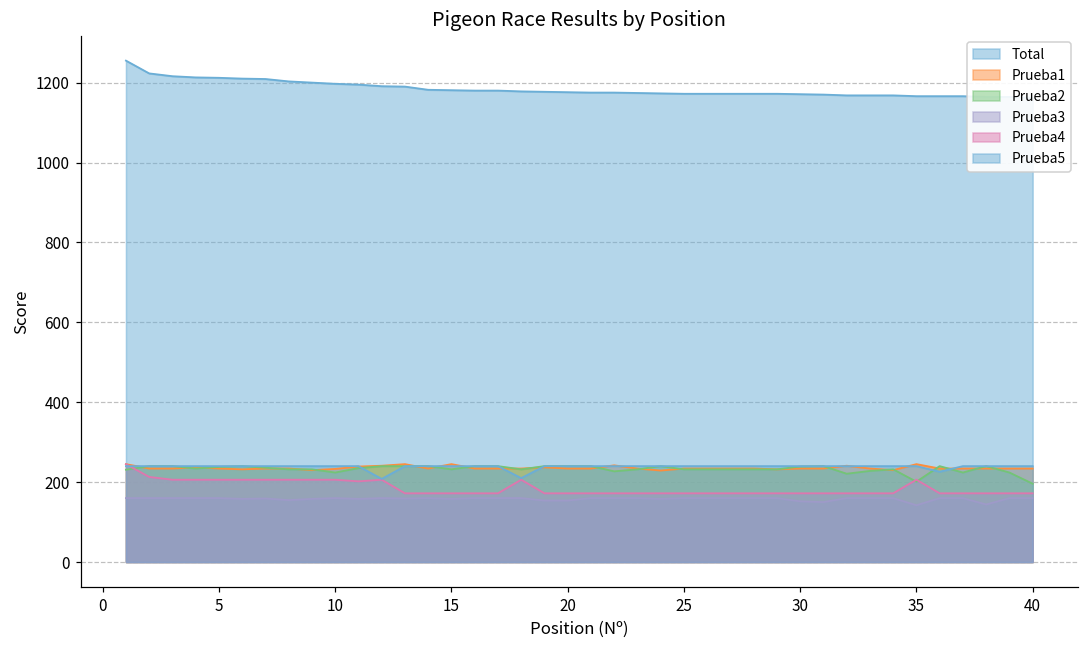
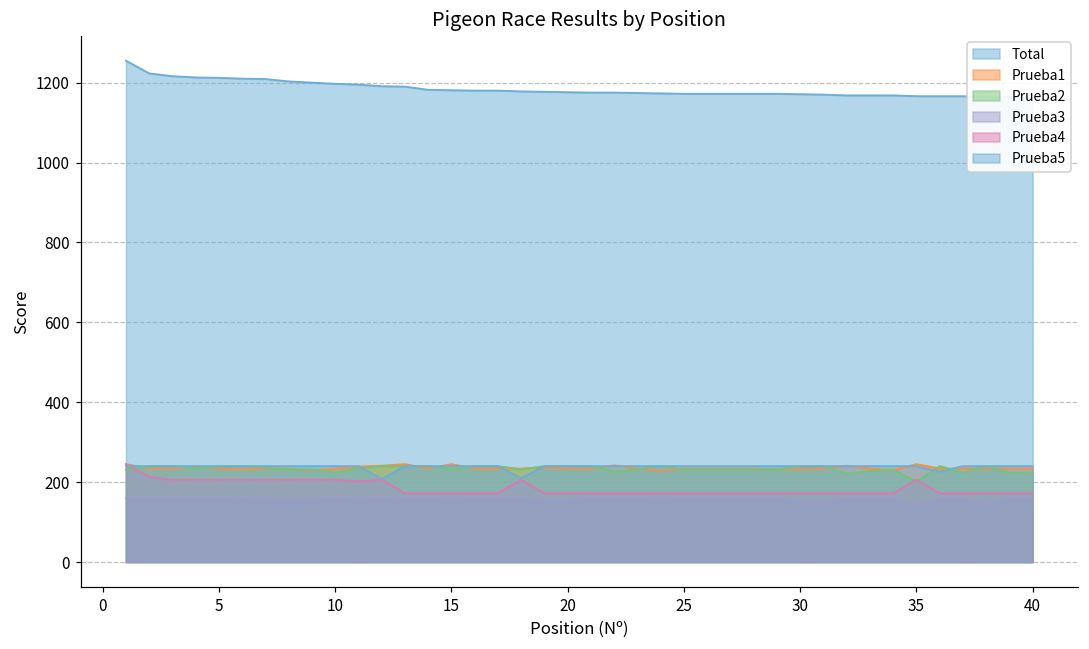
  {
    "Prueba2": {
      "10": 220,
      "15": 230,
-     "40": 200
+     "40": 220
    }
  }
